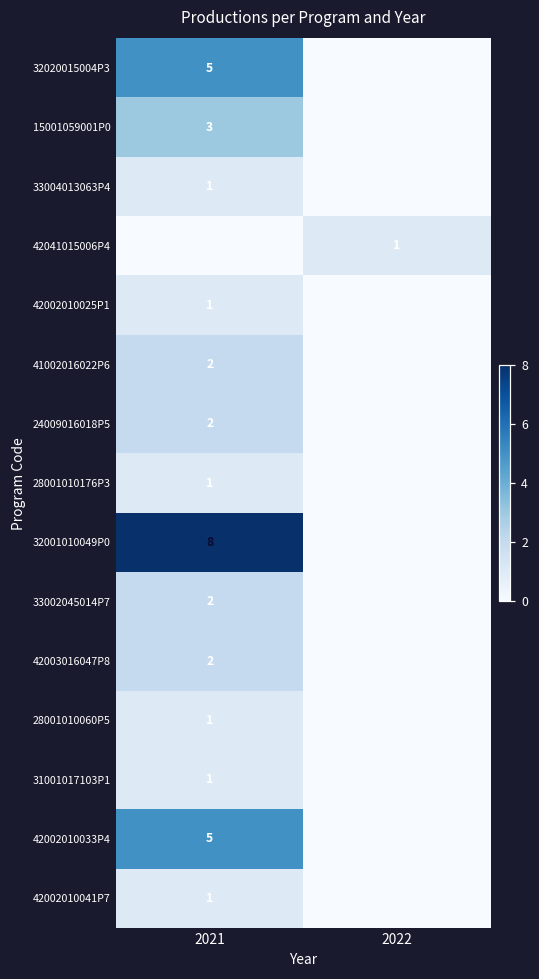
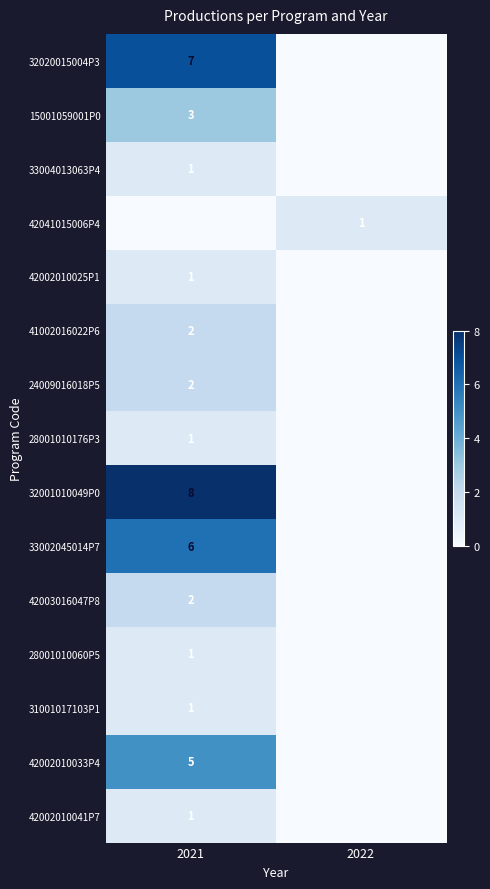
  {
    "32020015004P3": {
-     "2021": 5
+     "2021": 7
    },
    "15001059001P0": {
      "2021": 3
    },
    "41002016022P6": {
      "2021": 2
    },
    "24009016018P5": {
      "2021": 2
    },
    "32001010049P0": {
      "2021": 8
    },
    "33002045014P7": {
-     "2021": 2
+     "2021": 6
    },
    "42003016047P8": {
      "2021": 2
    },
    "42002010033P4": {
      "2021": 5
    }
  }
